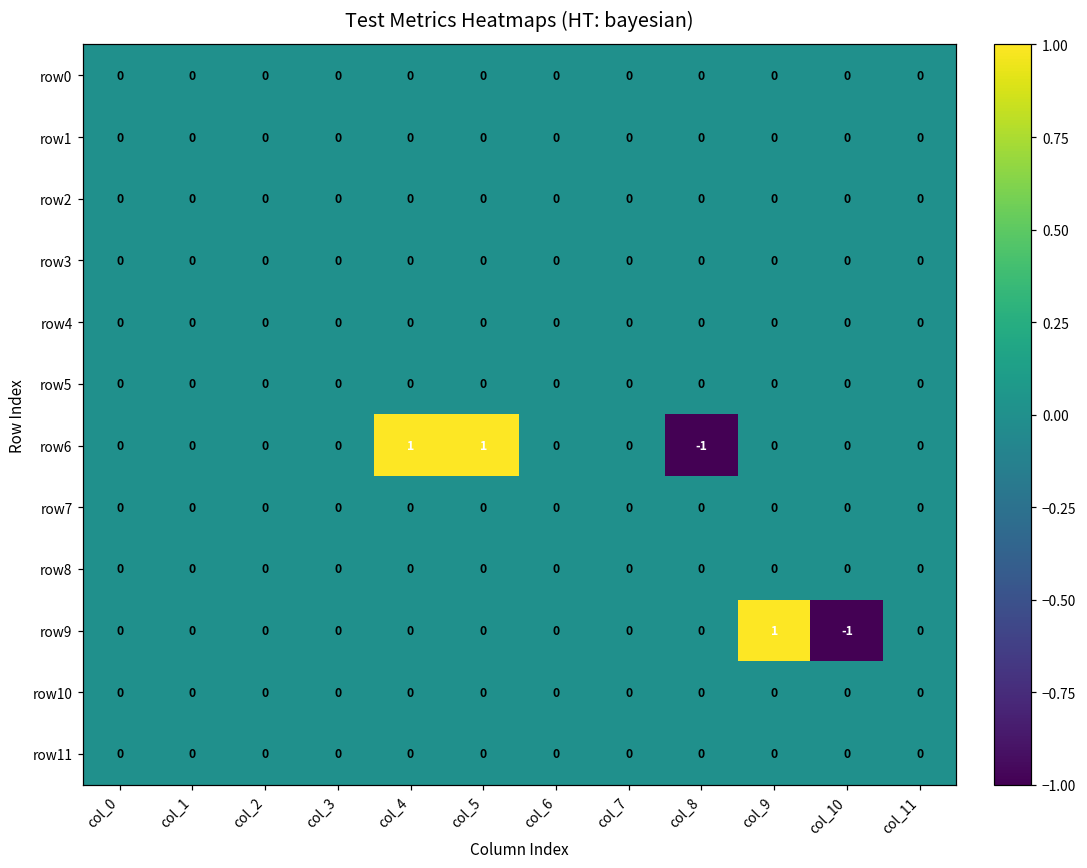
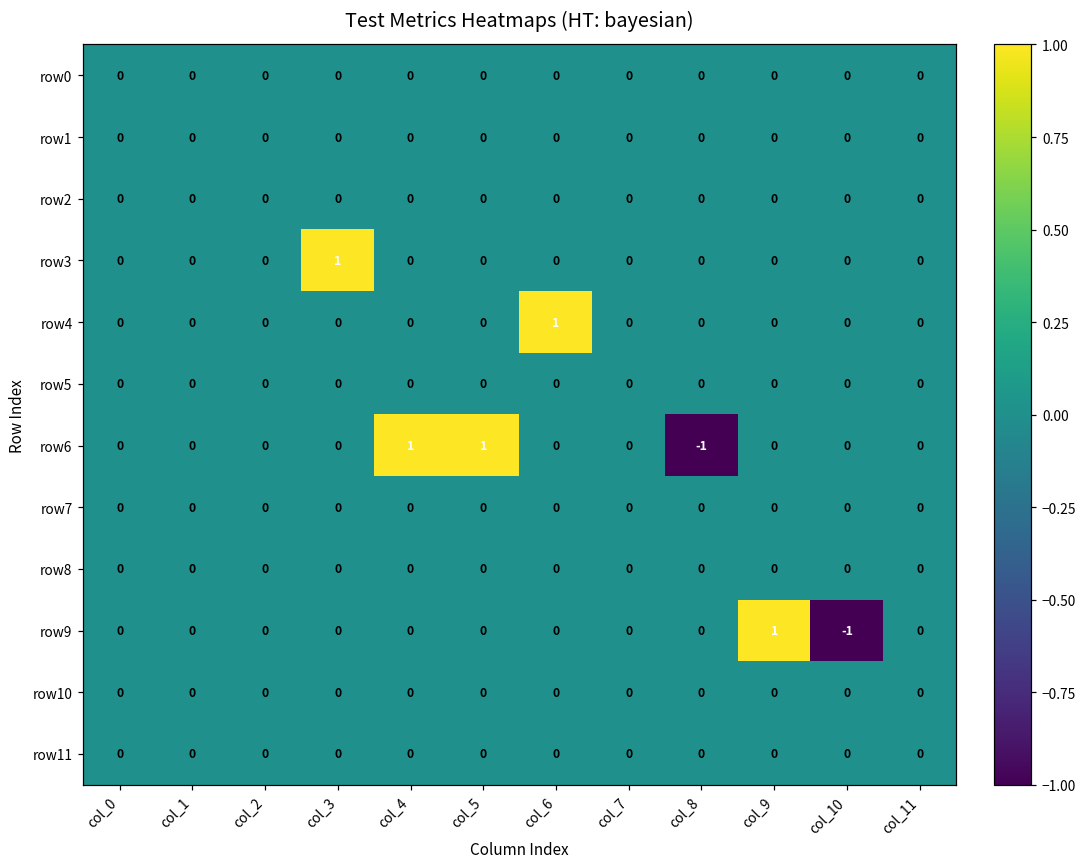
  {
    "row0": {
      "col_0": 0,
      "col_1": 0,
      "col_2": 0,
      "col_3": 0,
      "col_4": 0,
      "col_5": 0,
      "col_6": 0,
      "col_7": 0,
      "col_8": 0,
      "col_9": 0,
      "col_10": 0,
      "col_11": 0
    },
    "row1": {
      "col_0": 0,
      "col_1": 0,
      "col_2": 0,
      "col_3": 0,
      "col_4": 0,
      "col_5": 0,
      "col_6": 0,
      "col_7": 0,
      "col_8": 0,
      "col_9": 0,
      "col_10": 0,
      "col_11": 0
    },
    "row2": {
      "col_0": 0,
      "col_1": 0,
      "col_2": 0,
      "col_3": 0,
      "col_4": 0,
      "col_5": 0,
      "col_6": 0,
      "col_7": 0,
      "col_8": 0,
      "col_9": 0,
      "col_10": 0,
      "col_11": 0
    },
    "row3": {
      "col_0": 0,
      "col_1": 0,
      "col_2": 0,
-     "col_3": 0,
+     "col_3": 1,
      "col_4": 0,
      "col_5": 0,
      "col_6": 0,
      "col_7": 0,
      "col_8": 0,
      "col_9": 0,
      "col_10": 0,
      "col_11": 0
    },
    "row4": {
      "col_0": 0,
      "col_1": 0,
      "col_2": 0,
      "col_3": 0,
      "col_4": 0,
      "col_5": 0,
-     "col_6": 0,
+     "col_6": 1,
      "col_7": 0,
      "col_8": 0,
      "col_9": 0,
      "col_10": 0,
      "col_11": 0
    },
    "row5": {
      "col_0": 0,
      "col_1": 0,
      "col_2": 0,
      "col_3": 0,
      "col_4": 0,
      "col_5": 0,
      "col_6": 0,
      "col_7": 0,
      "col_8": 0,
      "col_9": 0,
      "col_10": 0,
      "col_11": 0
    },
    "row6": {
      "col_0": 0,
      "col_1": 0,
      "col_2": 0,
      "col_3": 0,
      "col_4": 1,
      "col_5": 1,
      "col_6": 0,
      "col_7": 0,
      "col_8": -1,
      "col_9": 0,
      "col_10": 0,
      "col_11": 0
    },
    "row7": {
      "col_0": 0,
      "col_1": 0,
      "col_2": 0,
      "col_3": 0,
      "col_4": 0,
      "col_5": 0,
      "col_6": 0,
      "col_7": 0,
      "col_8": 0,
      "col_9": 0,
      "col_10": 0,
      "col_11": 0
    },
    "row8": {
      "col_0": 0,
      "col_1": 0,
      "col_2": 0,
      "col_3": 0,
      "col_4": 0,
      "col_5": 0,
      "col_6": 0,
      "col_7": 0,
      "col_8": 0,
      "col_9": 0,
      "col_10": 0,
      "col_11": 0
    },
    "row9": {
      "col_0": 0,
      "col_1": 0,
      "col_2": 0,
      "col_3": 0,
      "col_4": 0,
      "col_5": 0,
      "col_6": 0,
      "col_7": 0,
      "col_8": 0,
      "col_9": 1,
      "col_10": -1,
      "col_11": 0
    },
    "row10": {
      "col_0": 0,
      "col_1": 0,
      "col_2": 0,
      "col_3": 0,
      "col_4": 0,
      "col_5": 0,
      "col_6": 0,
      "col_7": 0,
      "col_8": 0,
      "col_9": 0,
      "col_10": 0,
      "col_11": 0
    },
    "row11": {
      "col_0": 0,
      "col_1": 0,
      "col_2": 0,
      "col_3": 0,
      "col_4": 0,
      "col_5": 0,
      "col_6": 0,
      "col_7": 0,
      "col_8": 0,
      "col_9": 0,
      "col_10": 0,
      "col_11": 0
    }
  }
